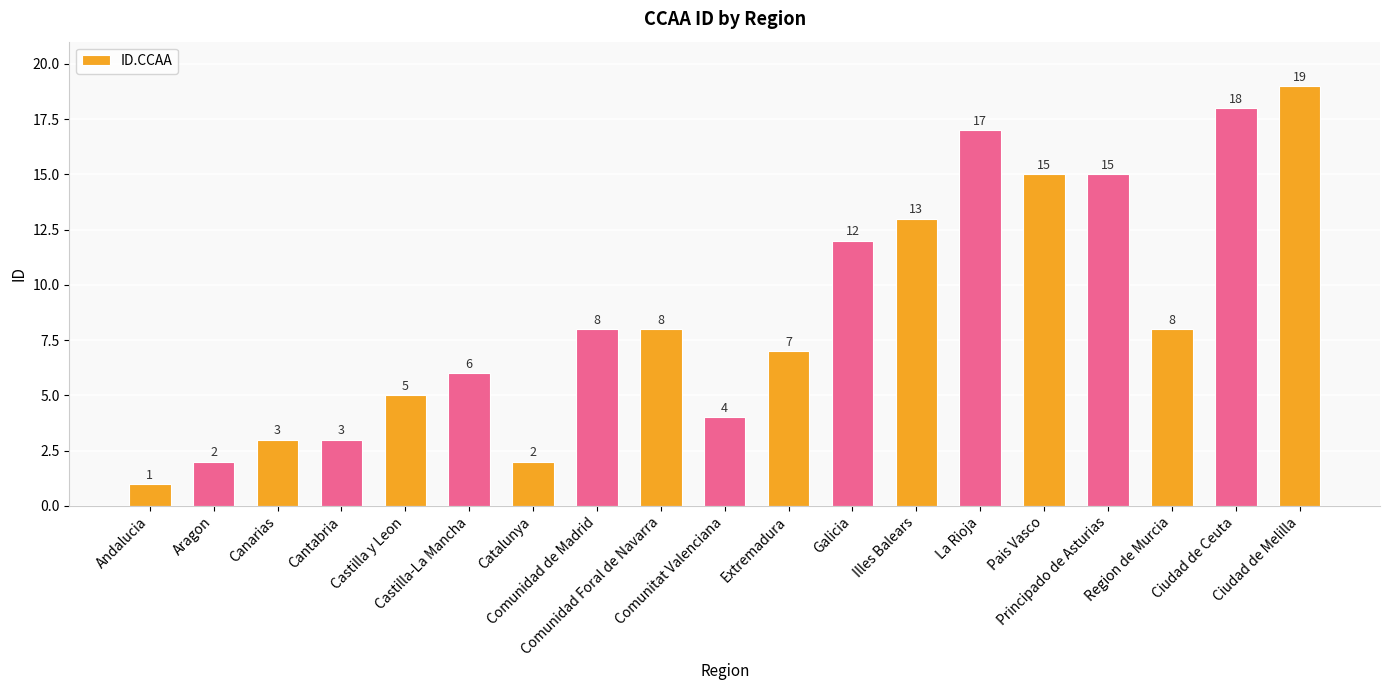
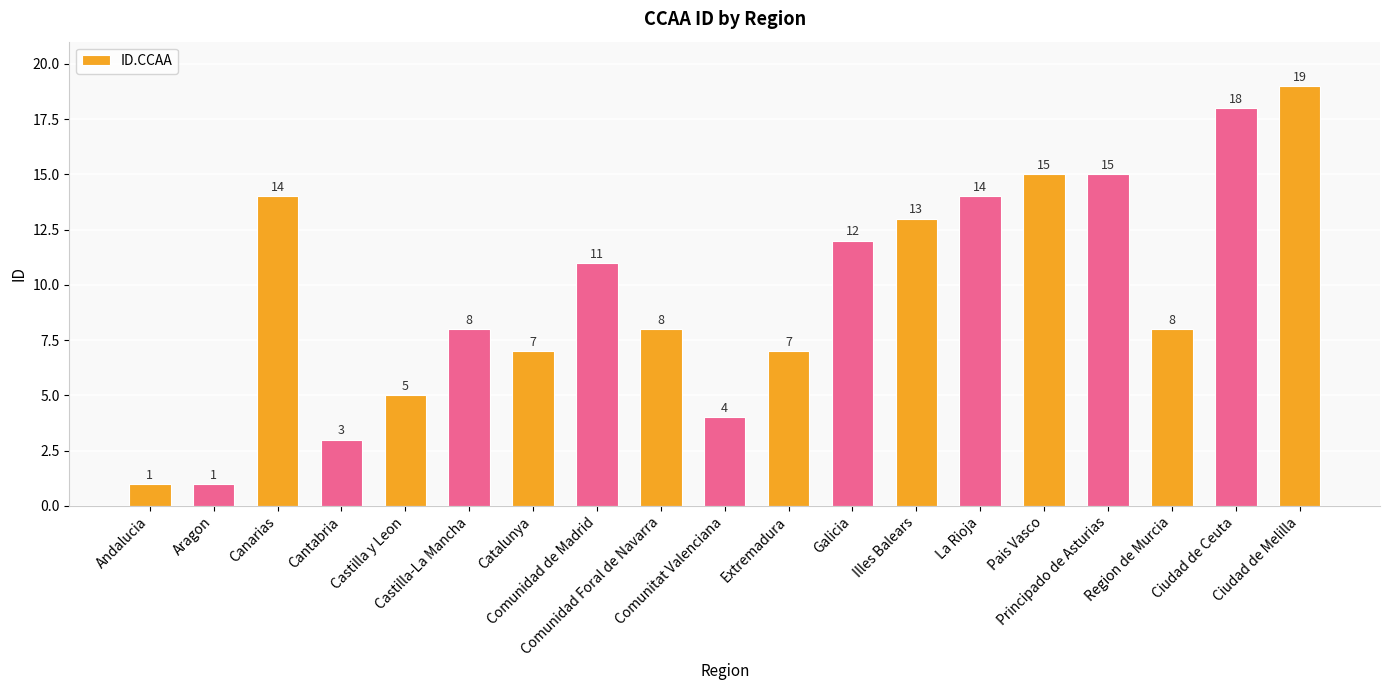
  {
    "Andalucia": 1,
-   "Aragon": 2,
-   "Canarias": 3,
+   "Aragon": 1,
+   "Canarias": 14,
    "Cantabria": 3,
    "Castilla y Leon": 5,
-   "Castilla-La Mancha": 6,
-   "Catalunya": 2,
-   "Comunidad de Madrid": 8,
+   "Castilla-La Mancha": 8,
+   "Catalunya": 7,
+   "Comunidad de Madrid": 11,
    "Comunidad Foral de Navarra": 8,
    "Comunitat Valenciana": 4,
    "Extremadura": 7,
    "Galicia": 12,
    "Illes Balears": 13,
-   "La Rioja": 17,
+   "La Rioja": 14,
    "Pais Vasco": 15,
    "Principado de Asturias": 15,
    "Region de Murcia": 8,
    "Ciudad de Ceuta": 18,
    "Ciudad de Melilla": 19
  }
